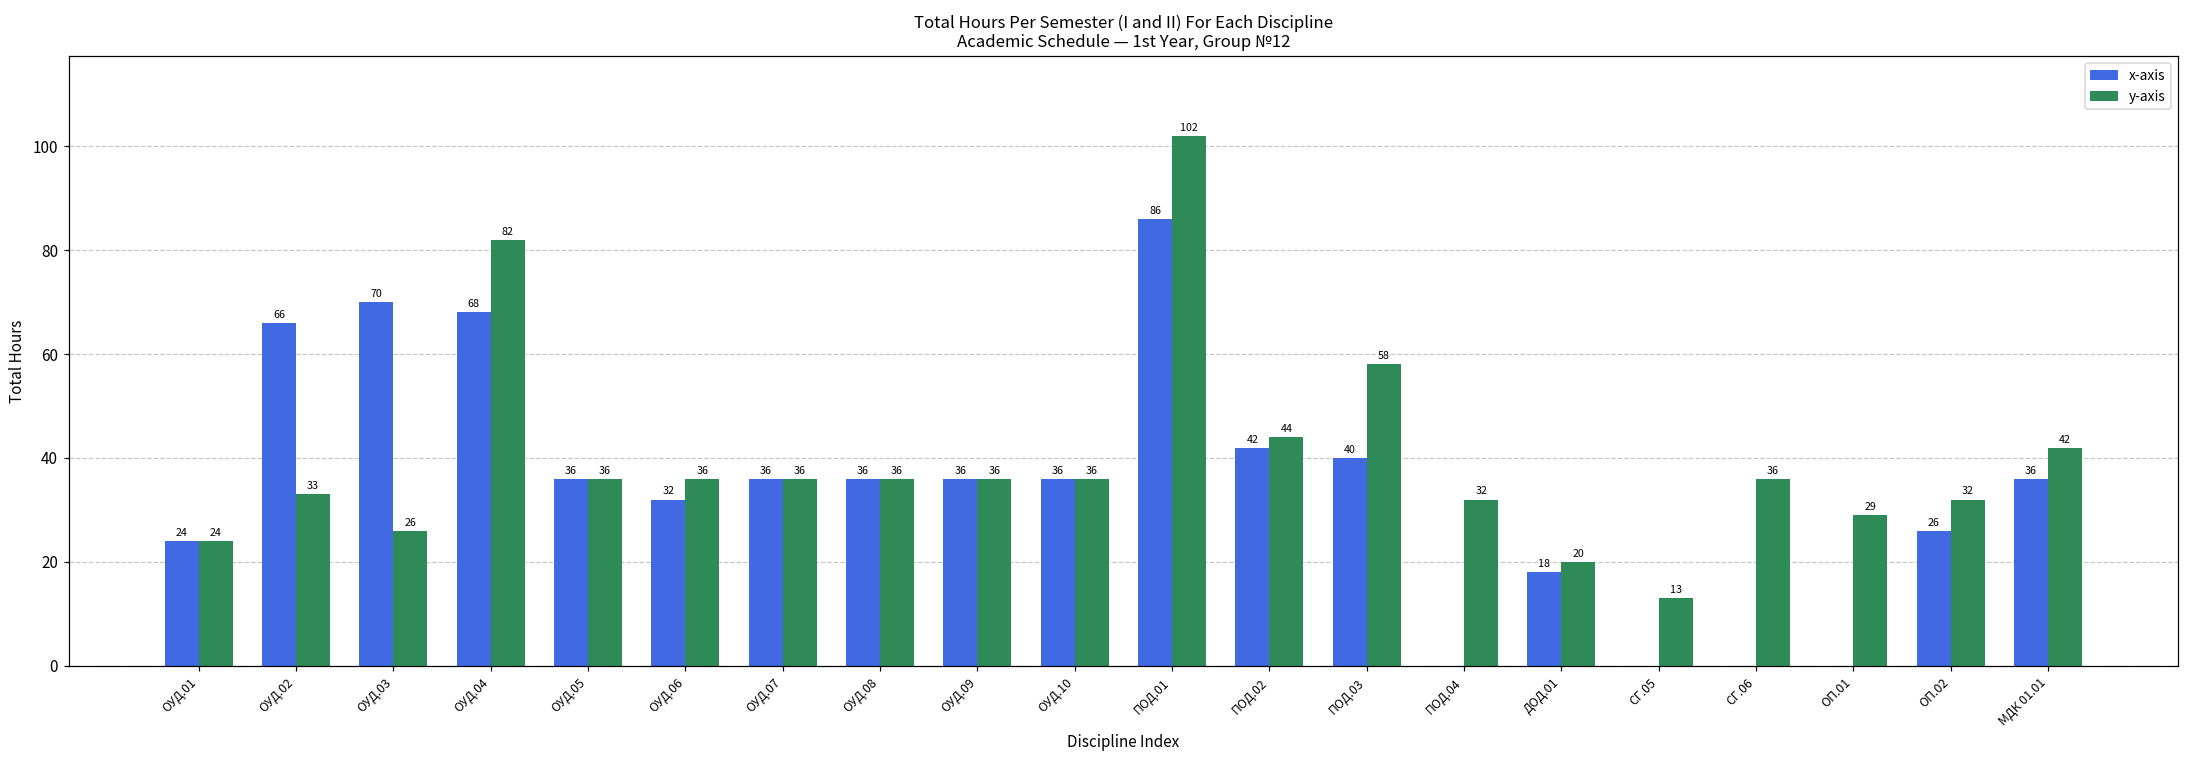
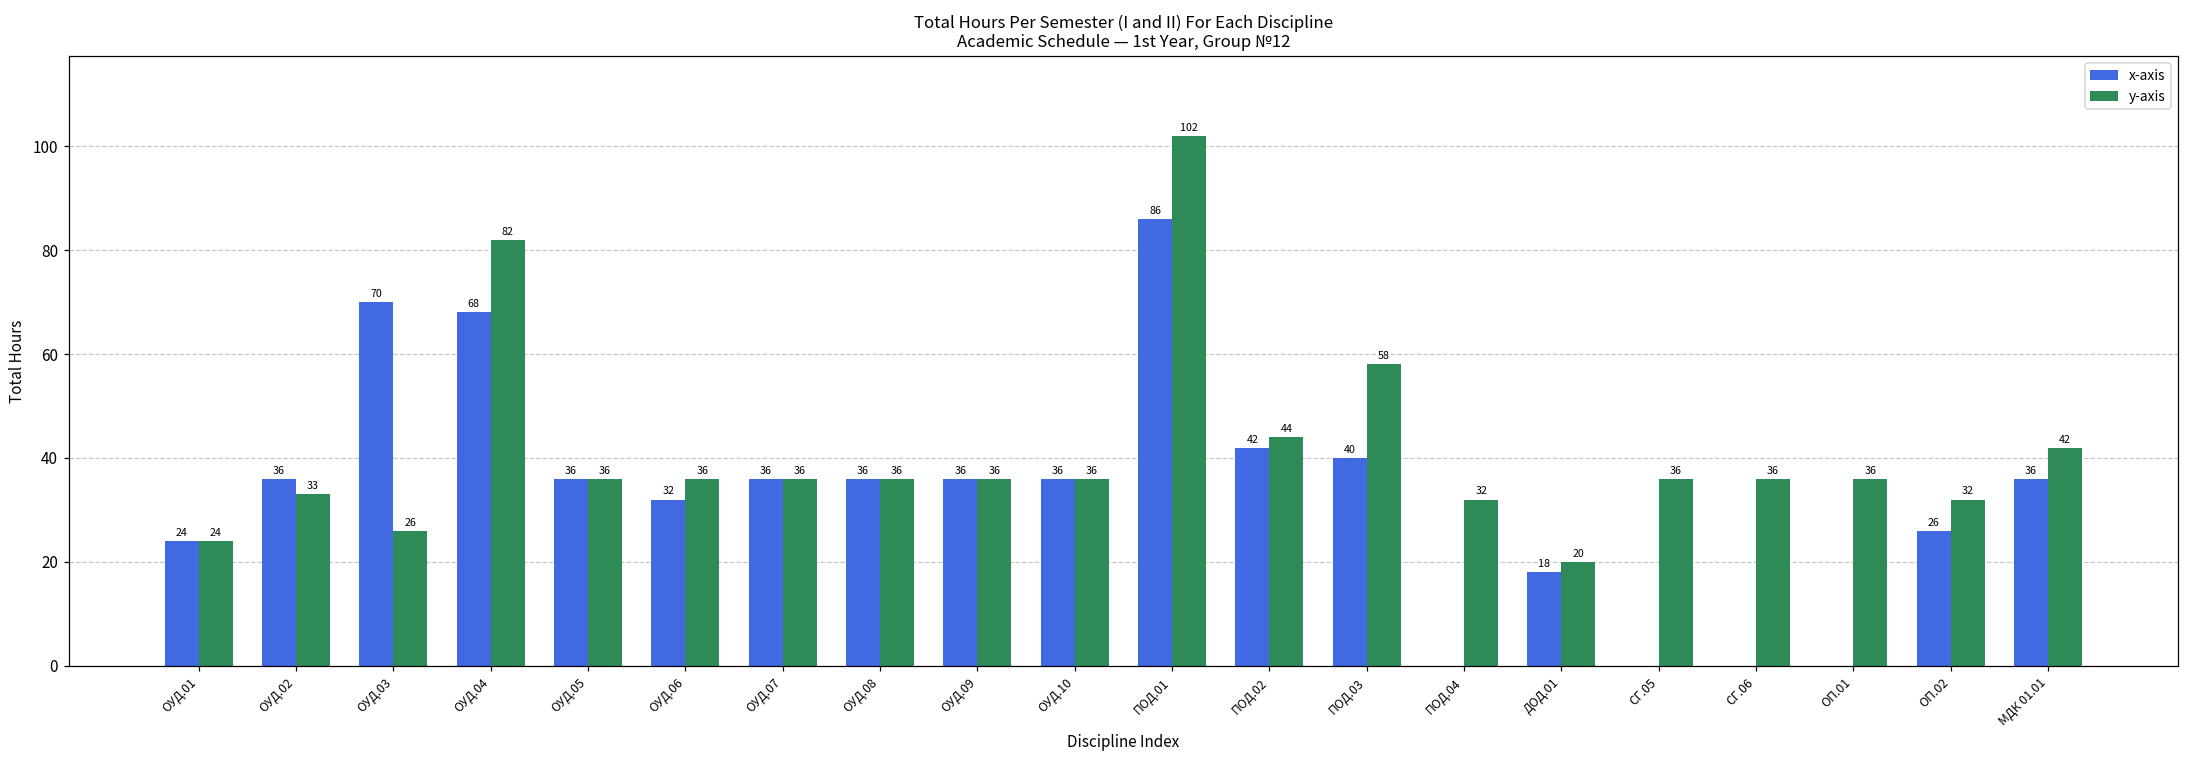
  {
    "x-axis": {
      "ОУД.01": 24,
-     "ОУД.02": 66,
+     "ОУД.02": 36,
      "ОУД.03": 70,
      "ОУД.04": 68,
      "ОУД.05": 36,
      "ОУД.06": 32,
      "ОУД.07": 36,
      "ОУД.08": 36,
      "ОУД.09": 36,
      "ОУД.10": 36,
      "ПОД.01": 86,
      "ПОД.02": 42,
      "ПОД.03": 40,
      "ДОД.01": 18,
      "ОП.02": 26,
      "МДК 01.01": 36
    },
    "y-axis": {
      "ОУД.01": 24,
      "ОУД.02": 33,
      "ОУД.03": 26,
      "ОУД.04": 82,
      "ОУД.05": 36,
      "ОУД.06": 36,
      "ОУД.07": 36,
      "ОУД.08": 36,
      "ОУД.09": 36,
      "ОУД.10": 36,
      "ПОД.01": 102,
      "ПОД.02": 44,
      "ПОД.03": 58,
      "ПОД.04": 32,
      "ДОД.01": 20,
-     "СГ.05": 13,
+     "СГ.05": 36,
      "СГ.06": 36,
-     "ОП.01": 29,
+     "ОП.01": 36,
      "ОП.02": 32,
      "МДК 01.01": 42
    }
  }
